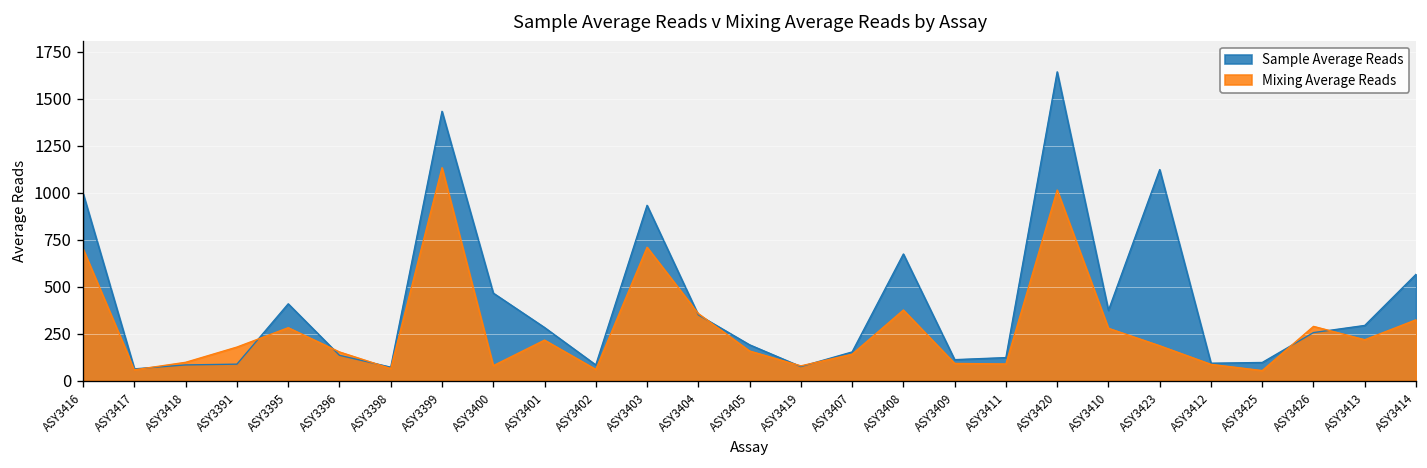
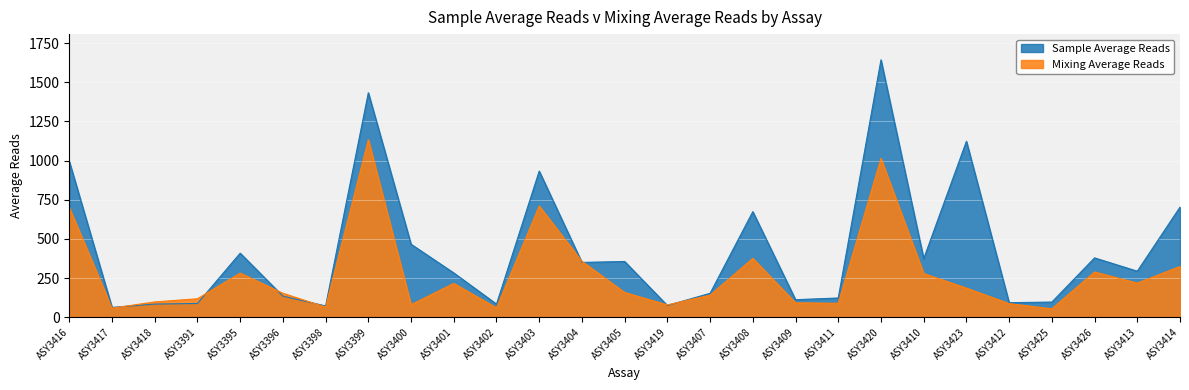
  {
    "Sample Average Reads": {
      "ASY3416": 1000,
      "ASY3391": 90,
      "ASY3395": 410,
      "ASY3396": 140,
      "ASY3399": 1430,
      "ASY3400": 470,
      "ASY3401": 280,
      "ASY3402": 80,
      "ASY3403": 930,
-     "ASY3405": 190,
+     "ASY3405": 360,
      "ASY3408": 670,
      "ASY3409": 110,
      "ASY3411": 120,
      "ASY3420": 1640,
      "ASY3410": 370,
      "ASY3423": 1120,
      "ASY3425": 100,
-     "ASY3426": 260,
+     "ASY3426": 380,
      "ASY3413": 290,
-     "ASY3414": 570
+     "ASY3414": 700
    },
    "Mixing Average Reads": {
      "ASY3416": 700,
-     "ASY3391": 180,
+     "ASY3391": 120,
      "ASY3395": 280,
      "ASY3396": 150,
      "ASY3399": 1130,
      "ASY3400": 80,
      "ASY3401": 220,
      "ASY3402": 60,
      "ASY3403": 710,
      "ASY3405": 160,
      "ASY3408": 380,
      "ASY3409": 90,
      "ASY3411": 90,
      "ASY3420": 1010,
      "ASY3410": 280,
      "ASY3423": 190,
      "ASY3425": 50,
      "ASY3426": 290,
      "ASY3413": 220,
      "ASY3414": 320
    }
  }
